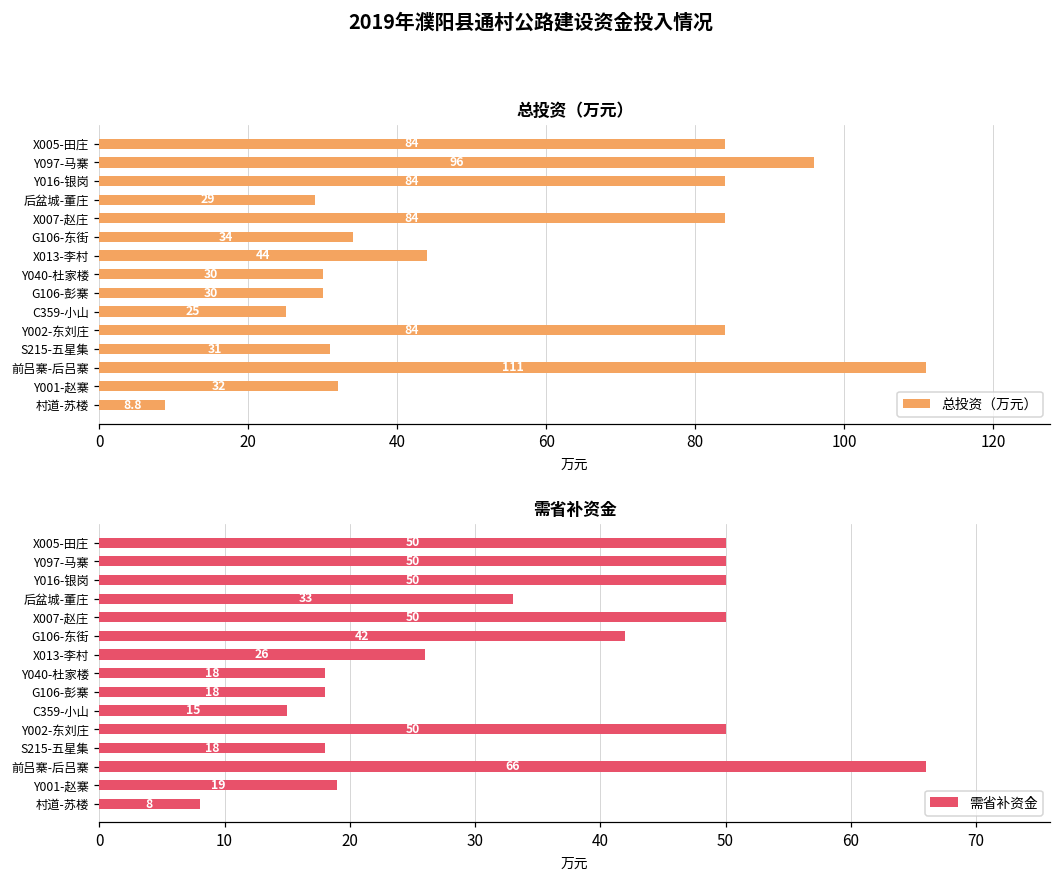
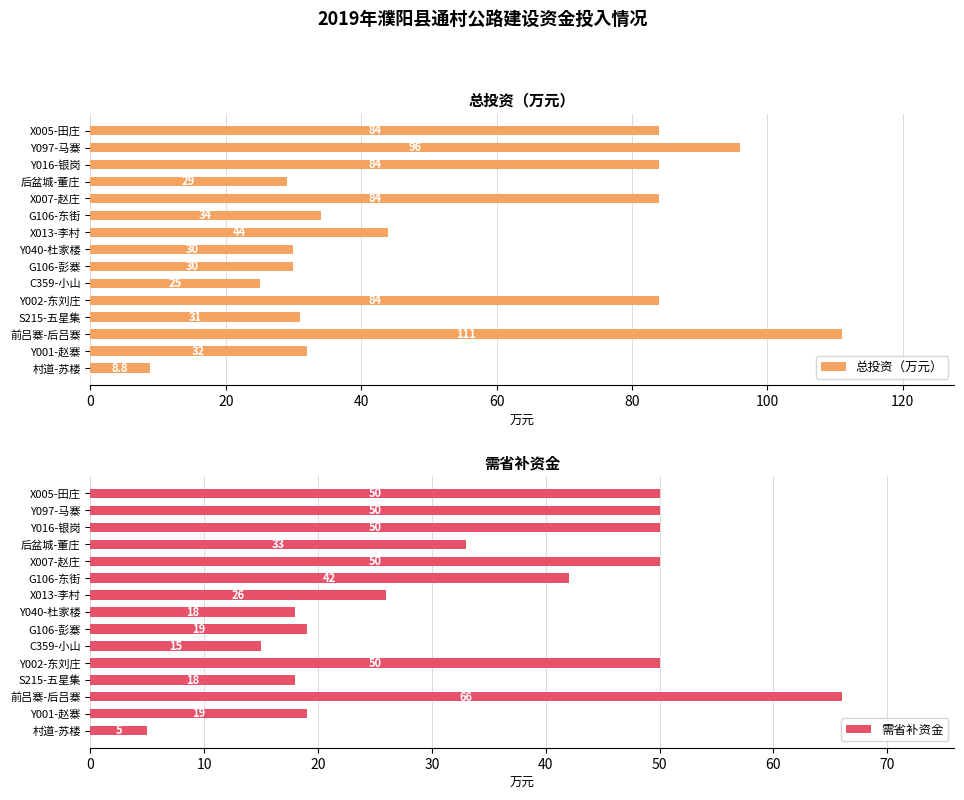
  {
    "总投资（万元）": {
      "X005-田庄": 84,
      "后盆城-董庄": 29,
      "X013-李村": 44,
      "Y040-杜家楼": 30,
      "G106-彭寨": 30,
      "C359-小山": 25,
      "S215-五星集": 31,
      "前吕寨-后吕寨": 111,
      "Y001-赵寨": 32,
      "村道-苏楼": 8.8
    },
    "需省补资金": {
      "X005-田庄": 50,
      "Y097-马寨": 50,
      "Y016-银岗": 50,
      "后盆城-董庄": 33,
      "X007-赵庄": 50,
      "G106-东街": 42,
      "X013-李村": 26,
      "Y040-杜家楼": 18,
-     "G106-彭寨": 18,
+     "G106-彭寨": 19,
      "C359-小山": 15,
      "Y002-东刘庄": 50,
      "S215-五星集": 18,
      "前吕寨-后吕寨": 66,
      "Y001-赵寨": 19,
-     "村道-苏楼": 8
+     "村道-苏楼": 5
    }
  }
